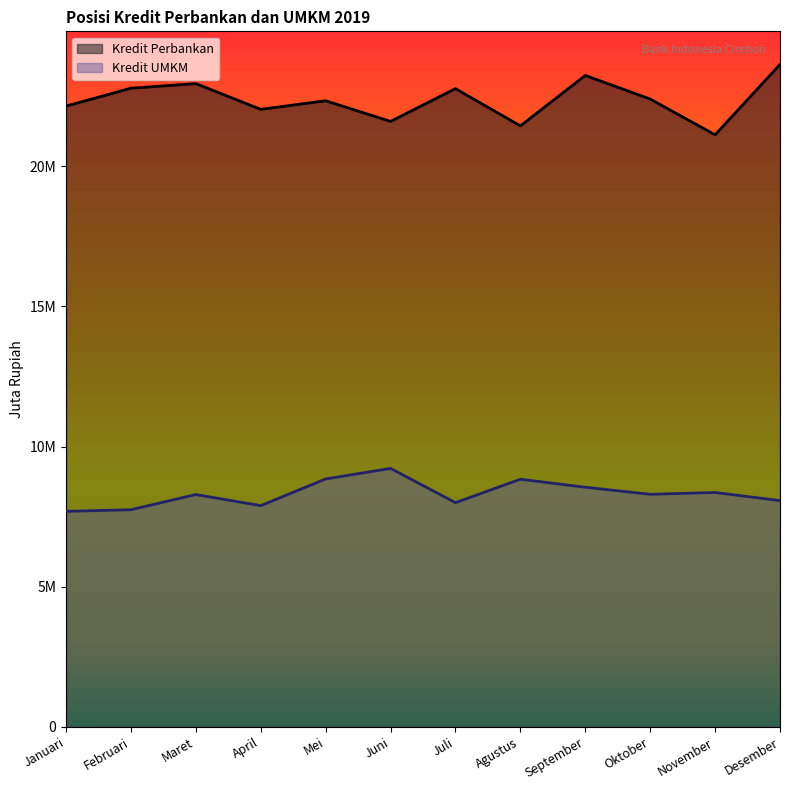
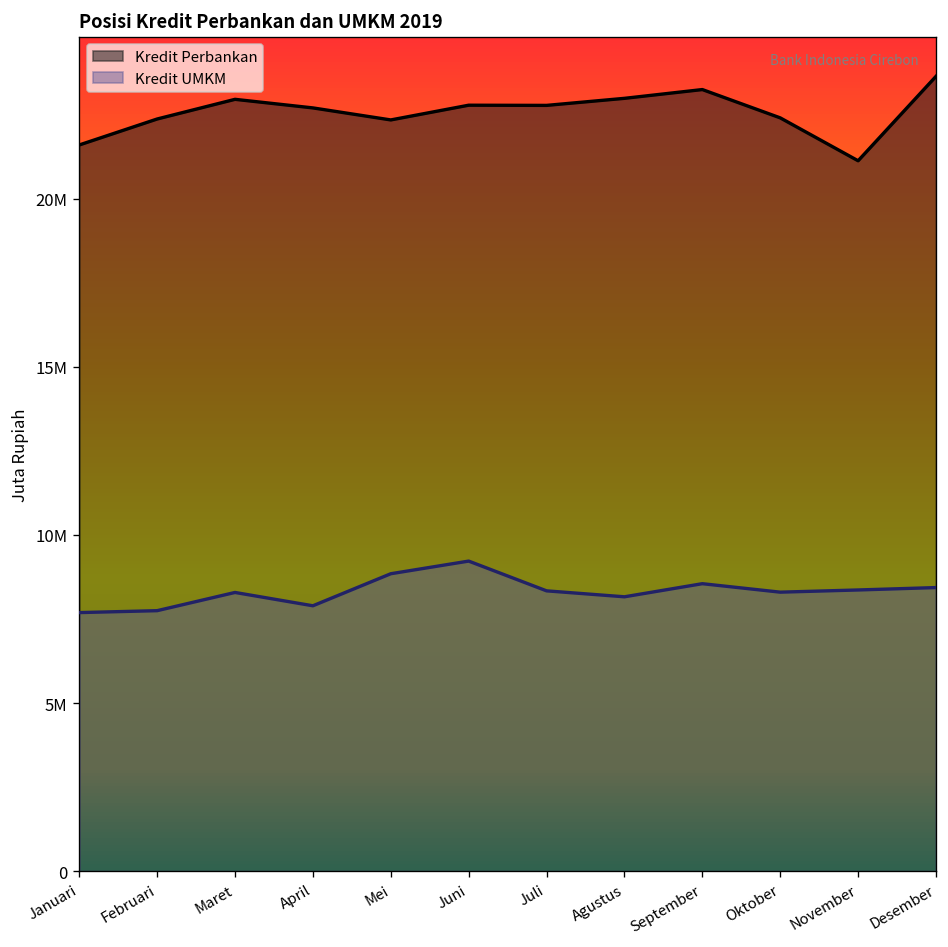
  {
    "Kredit Perbankan": {
-     "Januari": 22200000,
-     "Februari": 22800000,
+     "Januari": 21600000,
+     "Februari": 22400000,
      "Maret": 23000000,
-     "April": 22000000,
+     "April": 22700000,
      "Mei": 22300000,
-     "Juni": 21600000,
+     "Juni": 22800000,
      "Juli": 22800000,
-     "Agustus": 21400000,
+     "Agustus": 23000000,
      "September": 23200000,
      "Oktober": 22400000,
      "November": 21100000,
      "Desember": 23600000
    },
    "Kredit UMKM": {
      "Januari": 7700000,
      "Februari": 7700000,
      "Maret": 8300000,
      "April": 7900000,
      "Mei": 8800000,
      "Juni": 9200000,
-     "Juli": 8000000,
-     "Agustus": 8800000,
+     "Juli": 8300000,
+     "Agustus": 8200000,
      "September": 8500000,
      "Oktober": 8300000,
      "November": 8400000,
-     "Desember": 8100000
+     "Desember": 8400000
    }
  }
